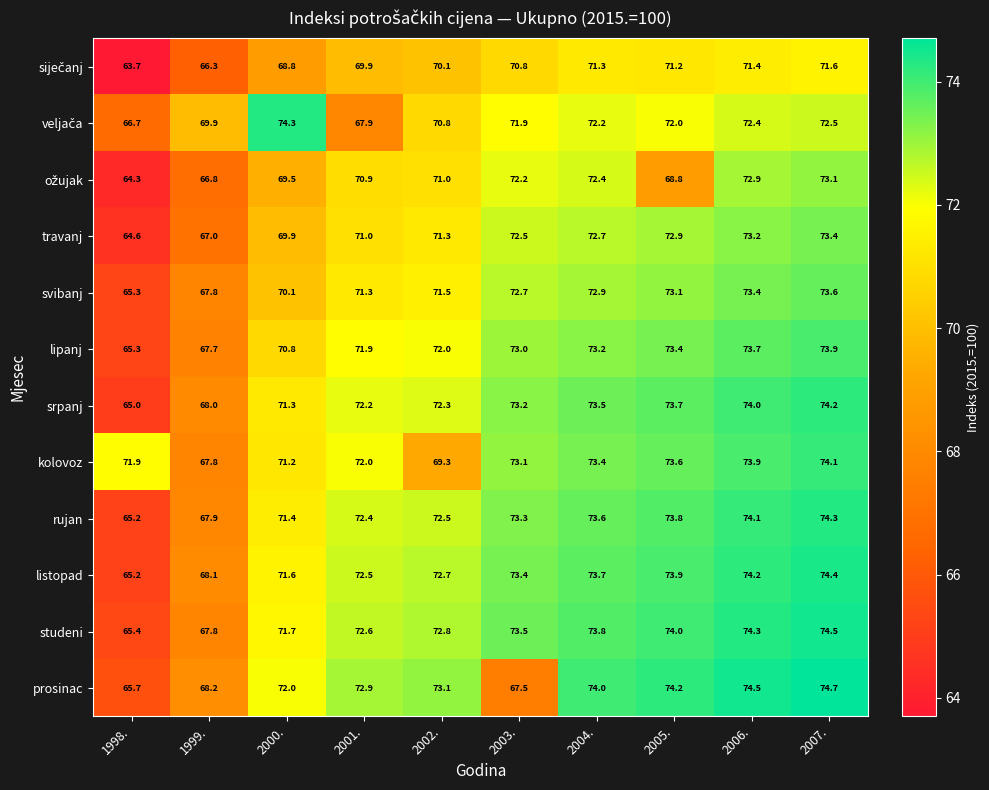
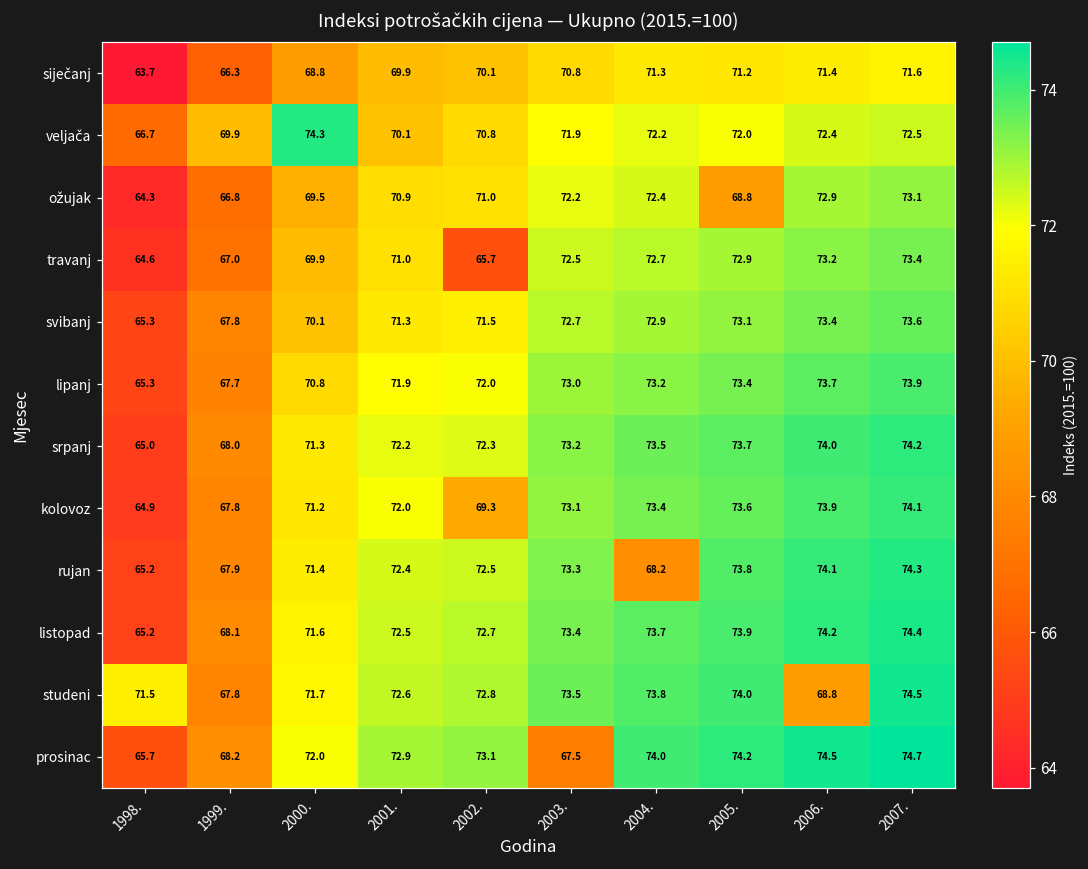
  {
    "siječanj": {
      "1998.": 63.7,
      "1999.": 66.3,
      "2000.": 68.8,
      "2001.": 69.9,
      "2002.": 70.1,
      "2003.": 70.8,
      "2004.": 71.3,
      "2005.": 71.2,
      "2006.": 71.4,
      "2007.": 71.6
    },
    "veljača": {
      "1998.": 66.7,
      "1999.": 69.9,
      "2000.": 74.3,
-     "2001.": 67.9,
+     "2001.": 70.1,
      "2002.": 70.8,
      "2003.": 71.9,
      "2004.": 72.2,
      "2005.": 72.0,
      "2006.": 72.4,
      "2007.": 72.5
    },
    "ožujak": {
      "1998.": 64.3,
      "1999.": 66.8,
      "2000.": 69.5,
      "2001.": 70.9,
      "2002.": 71.0,
      "2003.": 72.2,
      "2004.": 72.4,
      "2005.": 68.8,
      "2006.": 72.9,
      "2007.": 73.1
    },
    "travanj": {
      "1998.": 64.6,
      "1999.": 67.0,
      "2000.": 69.9,
      "2001.": 71.0,
-     "2002.": 71.3,
+     "2002.": 65.7,
      "2003.": 72.5,
      "2004.": 72.7,
      "2005.": 72.9,
      "2006.": 73.2,
      "2007.": 73.4
    },
    "svibanj": {
      "1998.": 65.3,
      "1999.": 67.8,
      "2000.": 70.1,
      "2001.": 71.3,
      "2002.": 71.5,
      "2003.": 72.7,
      "2004.": 72.9,
      "2005.": 73.1,
      "2006.": 73.4,
      "2007.": 73.6
    },
    "lipanj": {
      "1998.": 65.3,
      "1999.": 67.7,
      "2000.": 70.8,
      "2001.": 71.9,
      "2002.": 72.0,
      "2003.": 73.0,
      "2004.": 73.2,
      "2005.": 73.4,
      "2006.": 73.7,
      "2007.": 73.9
    },
    "srpanj": {
      "1998.": 65.0,
      "1999.": 68.0,
      "2000.": 71.3,
      "2001.": 72.2,
      "2002.": 72.3,
      "2003.": 73.2,
      "2004.": 73.5,
      "2005.": 73.7,
      "2006.": 74.0,
      "2007.": 74.2
    },
    "kolovoz": {
-     "1998.": 71.9,
+     "1998.": 64.9,
      "1999.": 67.8,
      "2000.": 71.2,
      "2001.": 72.0,
      "2002.": 69.3,
      "2003.": 73.1,
      "2004.": 73.4,
      "2005.": 73.6,
      "2006.": 73.9,
      "2007.": 74.1
    },
    "rujan": {
      "1998.": 65.2,
      "1999.": 67.9,
      "2000.": 71.4,
      "2001.": 72.4,
      "2002.": 72.5,
      "2003.": 73.3,
-     "2004.": 73.6,
+     "2004.": 68.2,
      "2005.": 73.8,
      "2006.": 74.1,
      "2007.": 74.3
    },
    "listopad": {
      "1998.": 65.2,
      "1999.": 68.1,
      "2000.": 71.6,
      "2001.": 72.5,
      "2002.": 72.7,
      "2003.": 73.4,
      "2004.": 73.7,
      "2005.": 73.9,
      "2006.": 74.2,
      "2007.": 74.4
    },
    "studeni": {
-     "1998.": 65.4,
+     "1998.": 71.5,
      "1999.": 67.8,
      "2000.": 71.7,
      "2001.": 72.6,
      "2002.": 72.8,
      "2003.": 73.5,
      "2004.": 73.8,
      "2005.": 74.0,
-     "2006.": 74.3,
+     "2006.": 68.8,
      "2007.": 74.5
    },
    "prosinac": {
      "1998.": 65.7,
      "1999.": 68.2,
      "2000.": 72.0,
      "2001.": 72.9,
      "2002.": 73.1,
      "2003.": 67.5,
      "2004.": 74.0,
      "2005.": 74.2,
      "2006.": 74.5,
      "2007.": 74.7
    }
  }
